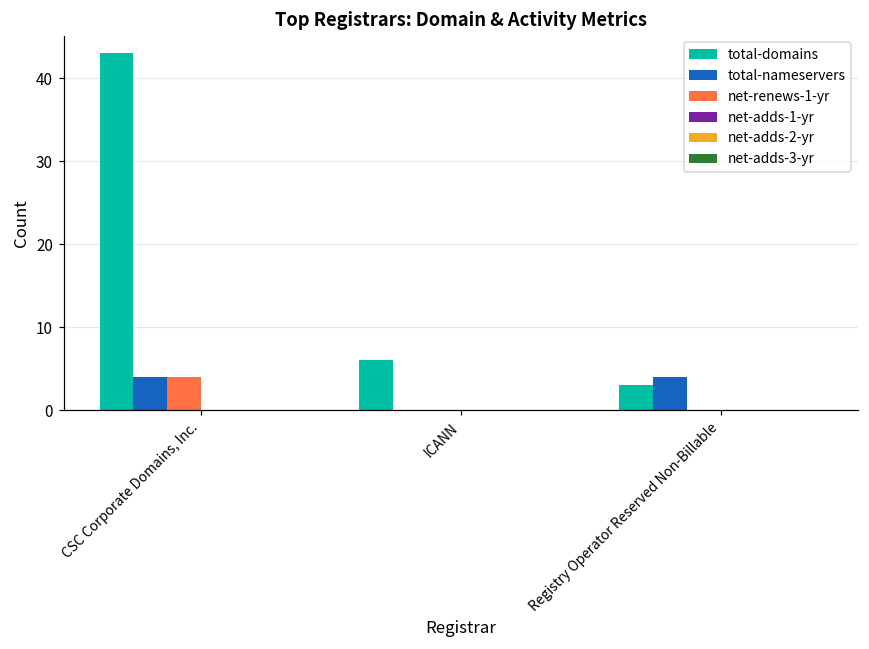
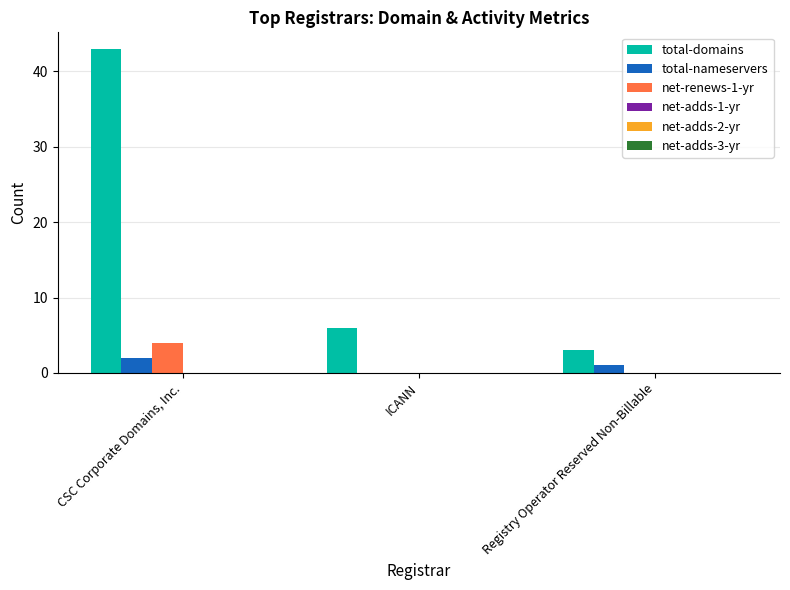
  {
    "total-domains": {
      "CSC Corporate Domains, Inc.": 43,
      "ICANN": 6,
      "Registry Operator Reserved Non-Billable": 3
    },
    "total-nameservers": {
-     "CSC Corporate Domains, Inc.": 4,
+     "CSC Corporate Domains, Inc.": 2,
      "ICANN": 0,
-     "Registry Operator Reserved Non-Billable": 4
+     "Registry Operator Reserved Non-Billable": 1
    },
    "net-renews-1-yr": {
      "CSC Corporate Domains, Inc.": 4,
      "ICANN": 0,
      "Registry Operator Reserved Non-Billable": 0
    },
    "net-adds-1-yr": {
      "CSC Corporate Domains, Inc.": 0,
      "ICANN": 0,
      "Registry Operator Reserved Non-Billable": 0
    },
    "net-adds-2-yr": {
      "CSC Corporate Domains, Inc.": 0,
      "ICANN": 0,
      "Registry Operator Reserved Non-Billable": 0
    },
    "net-adds-3-yr": {
      "CSC Corporate Domains, Inc.": 0,
      "ICANN": 0,
      "Registry Operator Reserved Non-Billable": 0
    }
  }
